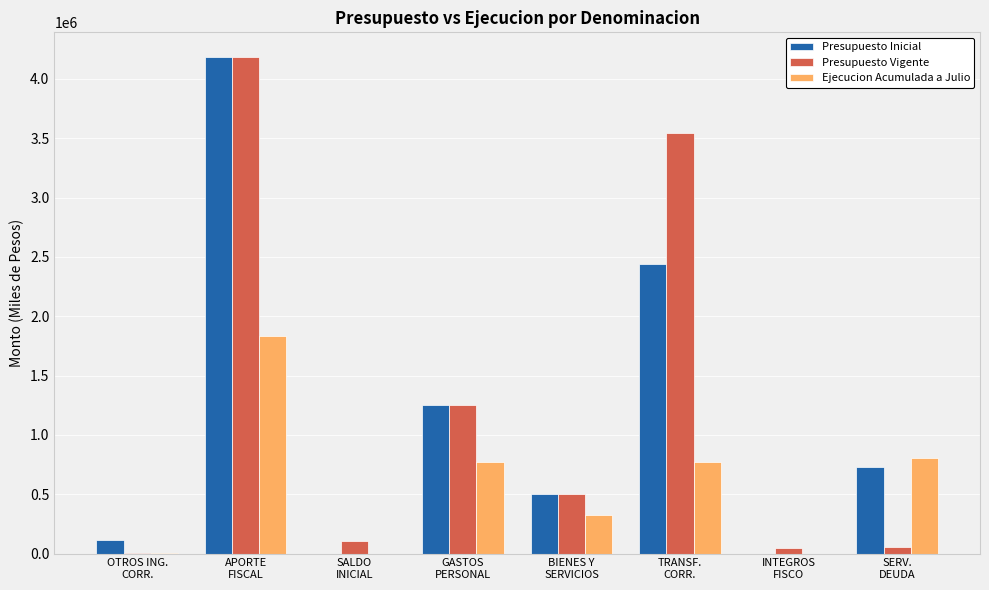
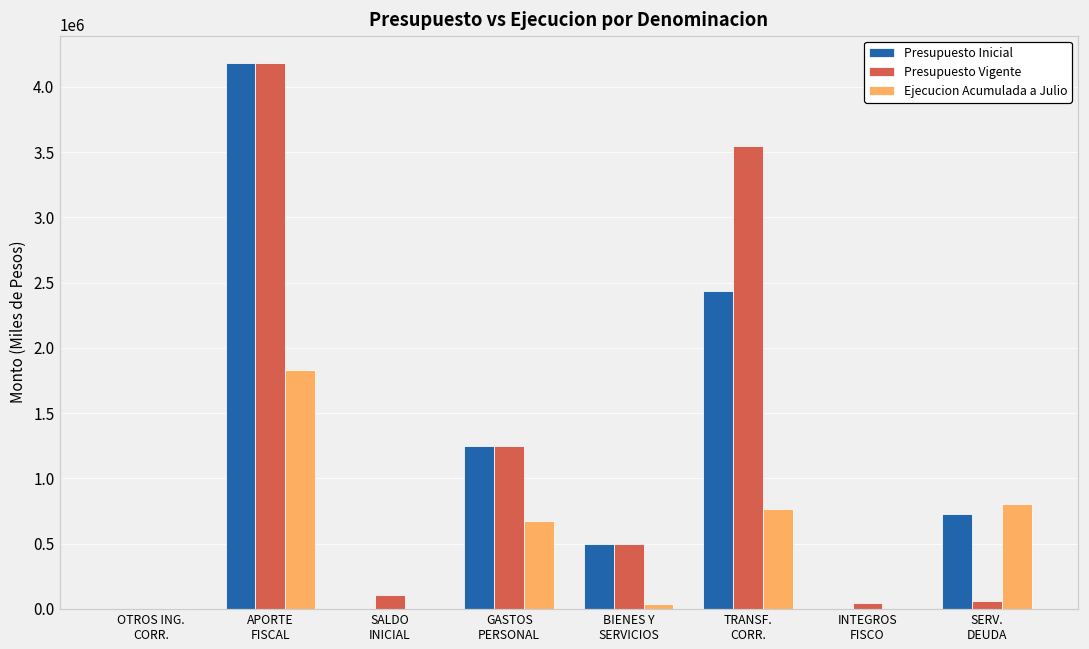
  {
    "Presupuesto Inicial": {
-     "OTROS ING. CORR.": 110000,
+     "OTROS ING. CORR.": 0,
      "APORTE FISCAL": 4180000,
      "GASTOS PERSONAL": 1250000,
      "BIENES Y SERVICIOS": 500000,
      "TRANSF. CORR.": 2440000,
      "INTEGROS FISCO": 0,
      "SERV. DEUDA": 730000
    },
    "Presupuesto Vigente": {
      "APORTE FISCAL": 4180000,
      "SALDO INICIAL": 110000,
      "GASTOS PERSONAL": 1250000,
      "BIENES Y SERVICIOS": 500000,
      "TRANSF. CORR.": 3540000,
      "INTEGROS FISCO": 50000,
      "SERV. DEUDA": 60000
    },
    "Ejecucion Acumulada a Julio": {
      "APORTE FISCAL": 1830000,
      "SALDO INICIAL": 0,
-     "GASTOS PERSONAL": 770000,
-     "BIENES Y SERVICIOS": 330000,
+     "GASTOS PERSONAL": 680000,
+     "BIENES Y SERVICIOS": 40000,
      "TRANSF. CORR.": 770000,
      "INTEGROS FISCO": 0,
      "SERV. DEUDA": 800000
    }
  }
